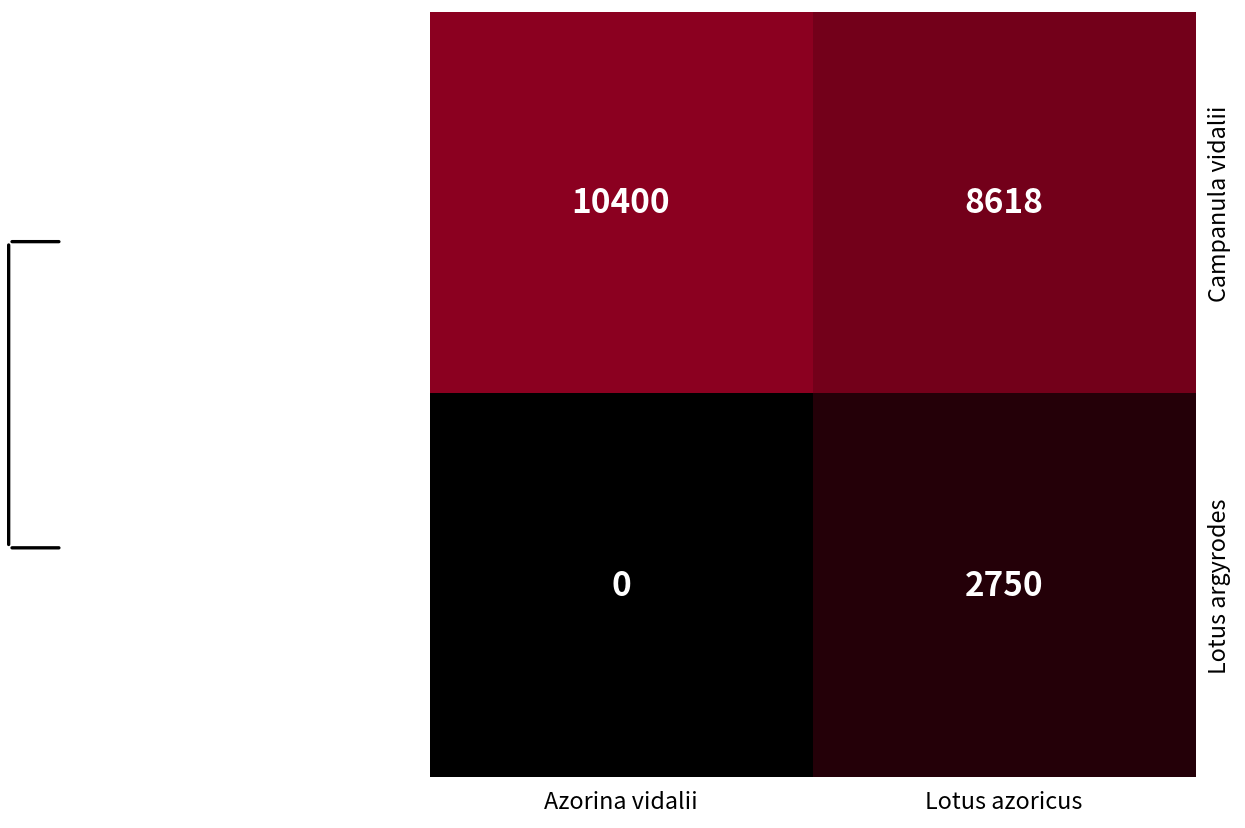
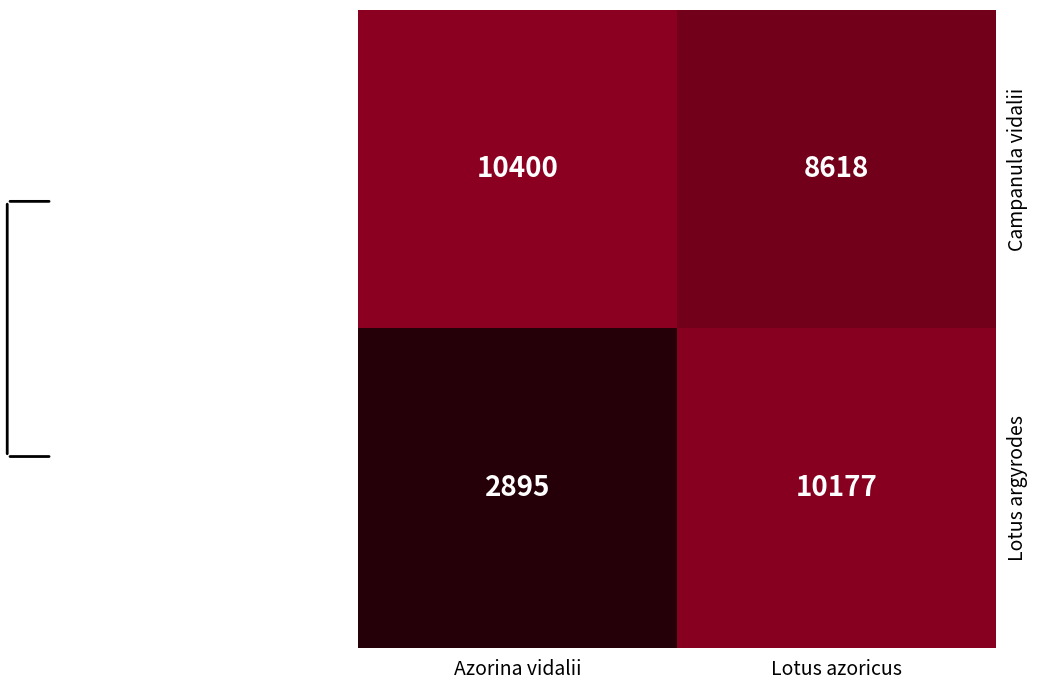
  {
    "Campanula vidalii": {
      "Azorina vidalii": 10400,
      "Lotus azoricus": 8618
    },
    "Lotus argyrodes": {
-     "Azorina vidalii": 0,
-     "Lotus azoricus": 2750
+     "Azorina vidalii": 2895,
+     "Lotus azoricus": 10177
    }
  }
